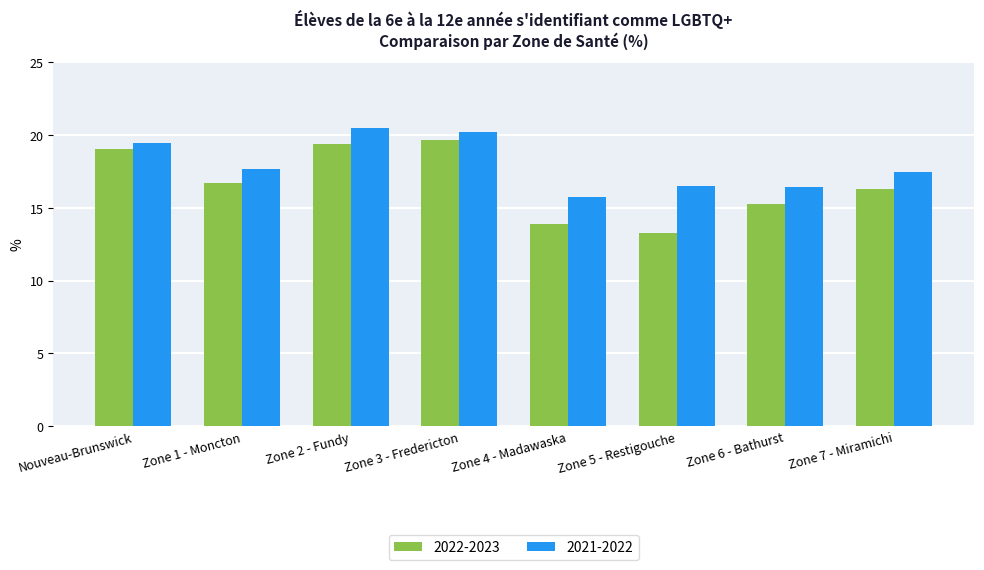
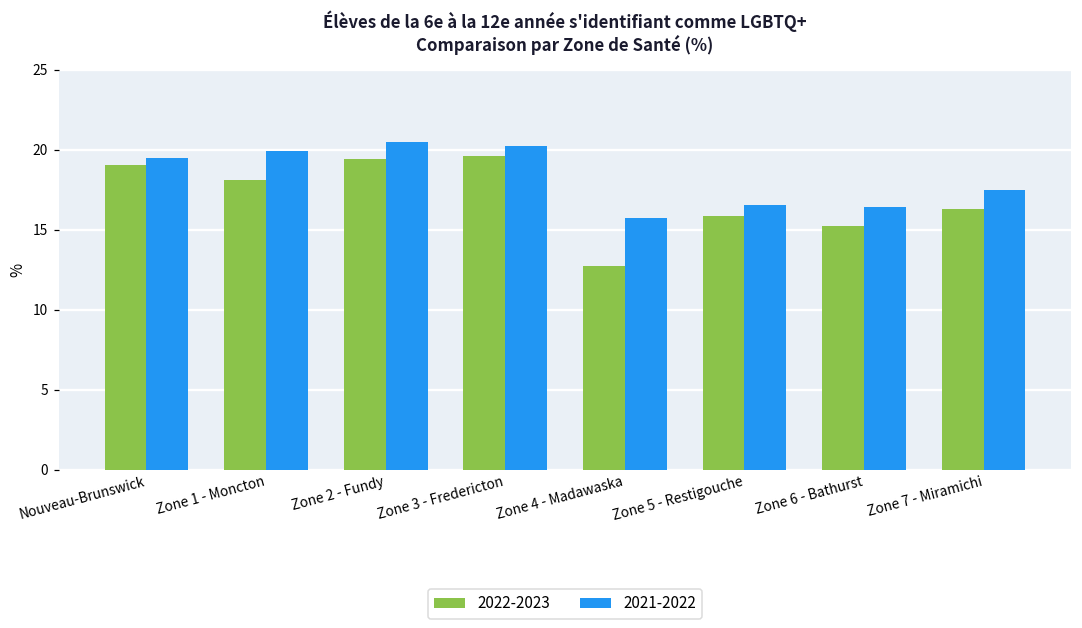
  {
    "2022-2023": {
      "Nouveau-Brunswick": 19.1,
-     "Zone 1 - Moncton": 16.7,
+     "Zone 1 - Moncton": 18.1,
      "Zone 2 - Fundy": 19.4,
      "Zone 3 - Fredericton": 19.6,
-     "Zone 4 - Madawaska": 13.9,
-     "Zone 5 - Restigouche": 13.3,
+     "Zone 4 - Madawaska": 12.7,
+     "Zone 5 - Restigouche": 15.9,
      "Zone 6 - Bathurst": 15.2,
      "Zone 7 - Miramichi": 16.3
    },
    "2021-2022": {
      "Nouveau-Brunswick": 19.5,
-     "Zone 1 - Moncton": 17.7,
+     "Zone 1 - Moncton": 19.9,
      "Zone 2 - Fundy": 20.5,
      "Zone 3 - Fredericton": 20.2,
      "Zone 4 - Madawaska": 15.8,
      "Zone 5 - Restigouche": 16.5,
      "Zone 6 - Bathurst": 16.4,
      "Zone 7 - Miramichi": 17.4
    }
  }
